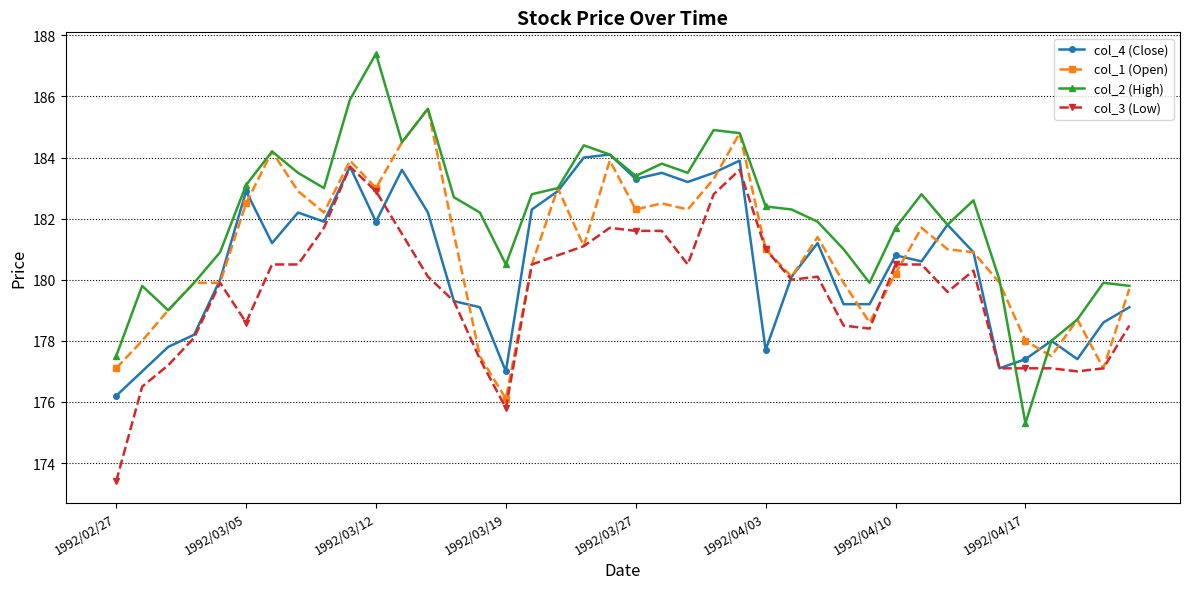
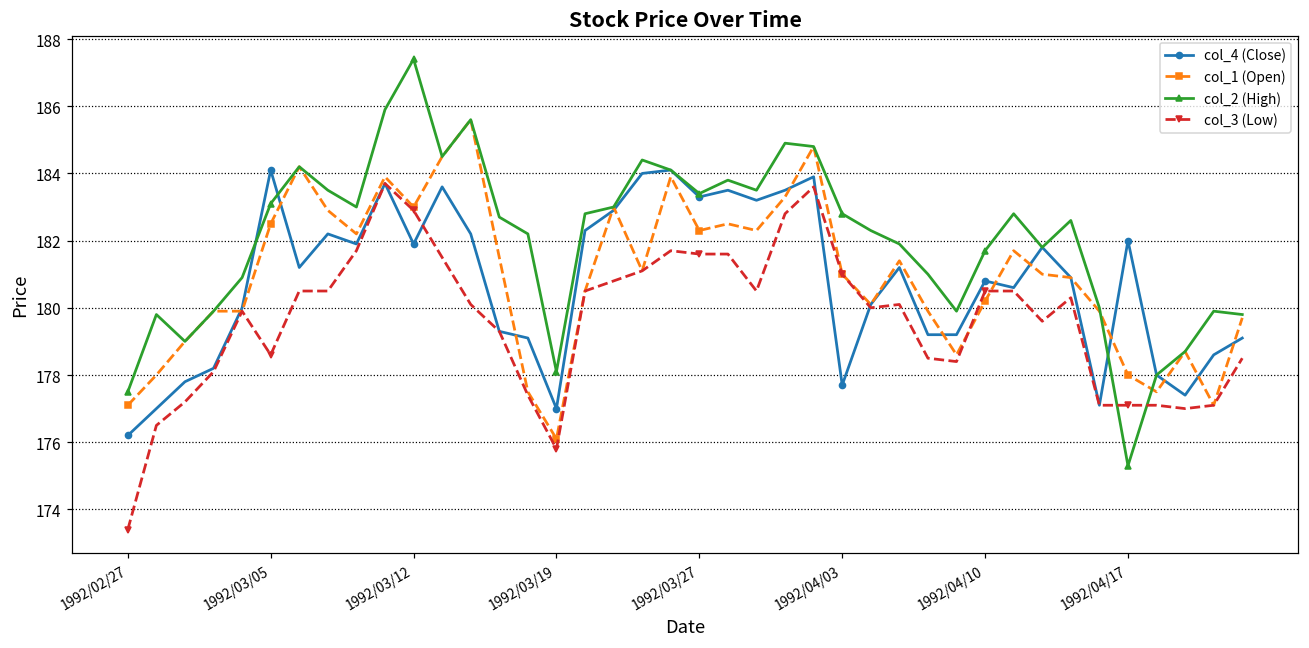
  {
    "col_4 (Close)": {
      "1992/02/27": 176.2,
-     "1992/03/05": 182.9,
+     "1992/03/05": 184.1,
      "1992/03/12": 181.9,
      "1992/03/19": 177.0,
      "1992/03/27": 183.3,
      "1992/04/03": 177.7,
      "1992/04/10": 180.8,
-     "1992/04/17": 177.4
+     "1992/04/17": 182.0
    },
    "col_1 (Open)": {
      "1992/02/27": 177.1,
      "1992/03/05": 182.5,
      "1992/03/12": 183.0,
      "1992/03/19": 176.1,
      "1992/03/27": 182.3,
      "1992/04/10": 180.2,
      "1992/04/17": 178.0
    },
    "col_2 (High)": {
      "1992/02/27": 177.5,
      "1992/03/05": 183.1,
      "1992/03/12": 187.4,
-     "1992/03/19": 180.5,
+     "1992/03/19": 178.1,
      "1992/03/27": 183.4,
-     "1992/04/03": 182.4,
+     "1992/04/03": 182.8,
      "1992/04/10": 181.7,
      "1992/04/17": 175.3
    },
    "col_3 (Low)": {
      "1992/02/27": 173.4,
      "1992/03/05": 178.6,
      "1992/03/12": 182.9,
      "1992/03/19": 175.8,
      "1992/03/27": 181.6,
      "1992/04/10": 180.5,
      "1992/04/17": 177.1
    }
  }
